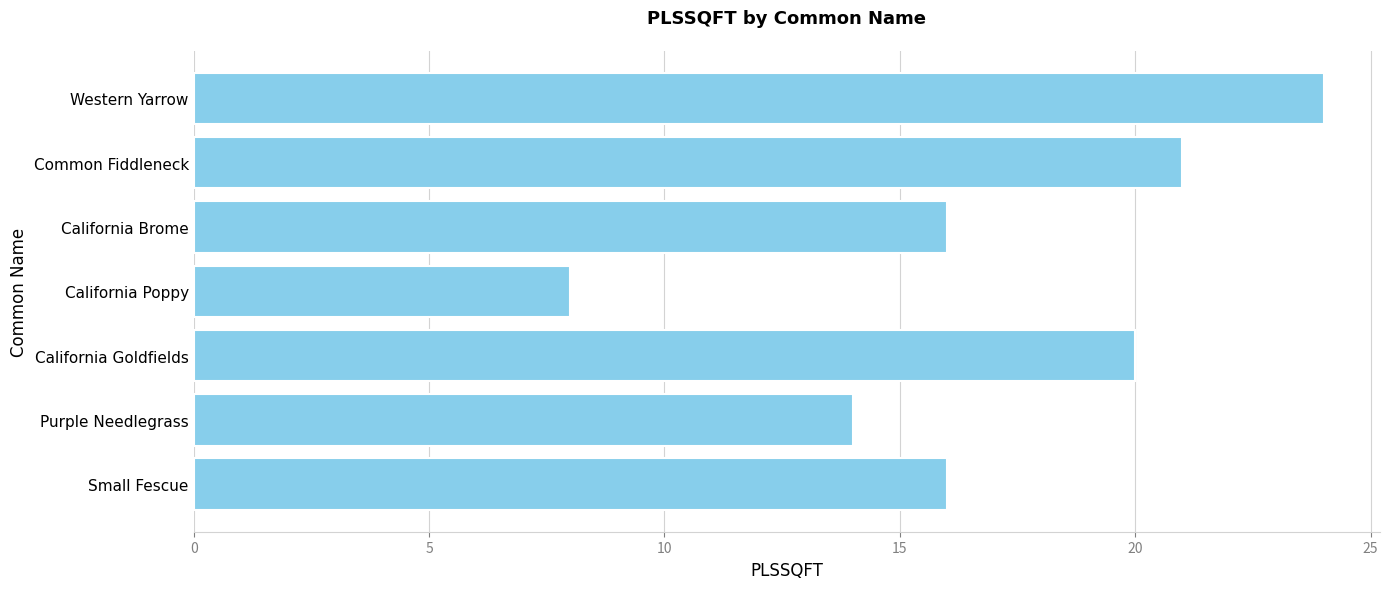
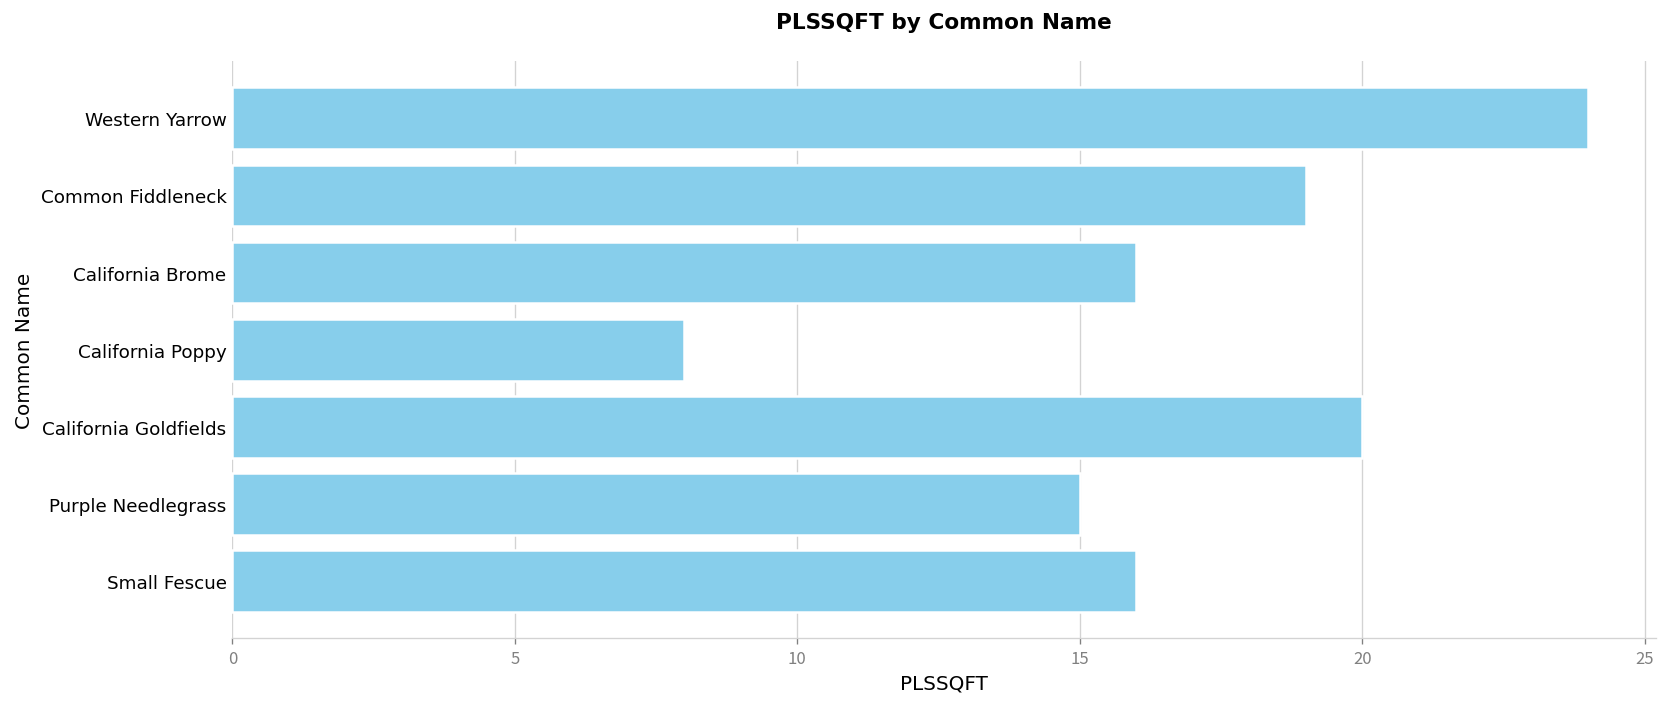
  {
    "Western Yarrow": 24,
-   "Common Fiddleneck": 21,
+   "Common Fiddleneck": 19,
    "California Brome": 16,
    "California Poppy": 8,
    "California Goldfields": 20,
-   "Purple Needlegrass": 14,
+   "Purple Needlegrass": 15,
    "Small Fescue": 16
  }
